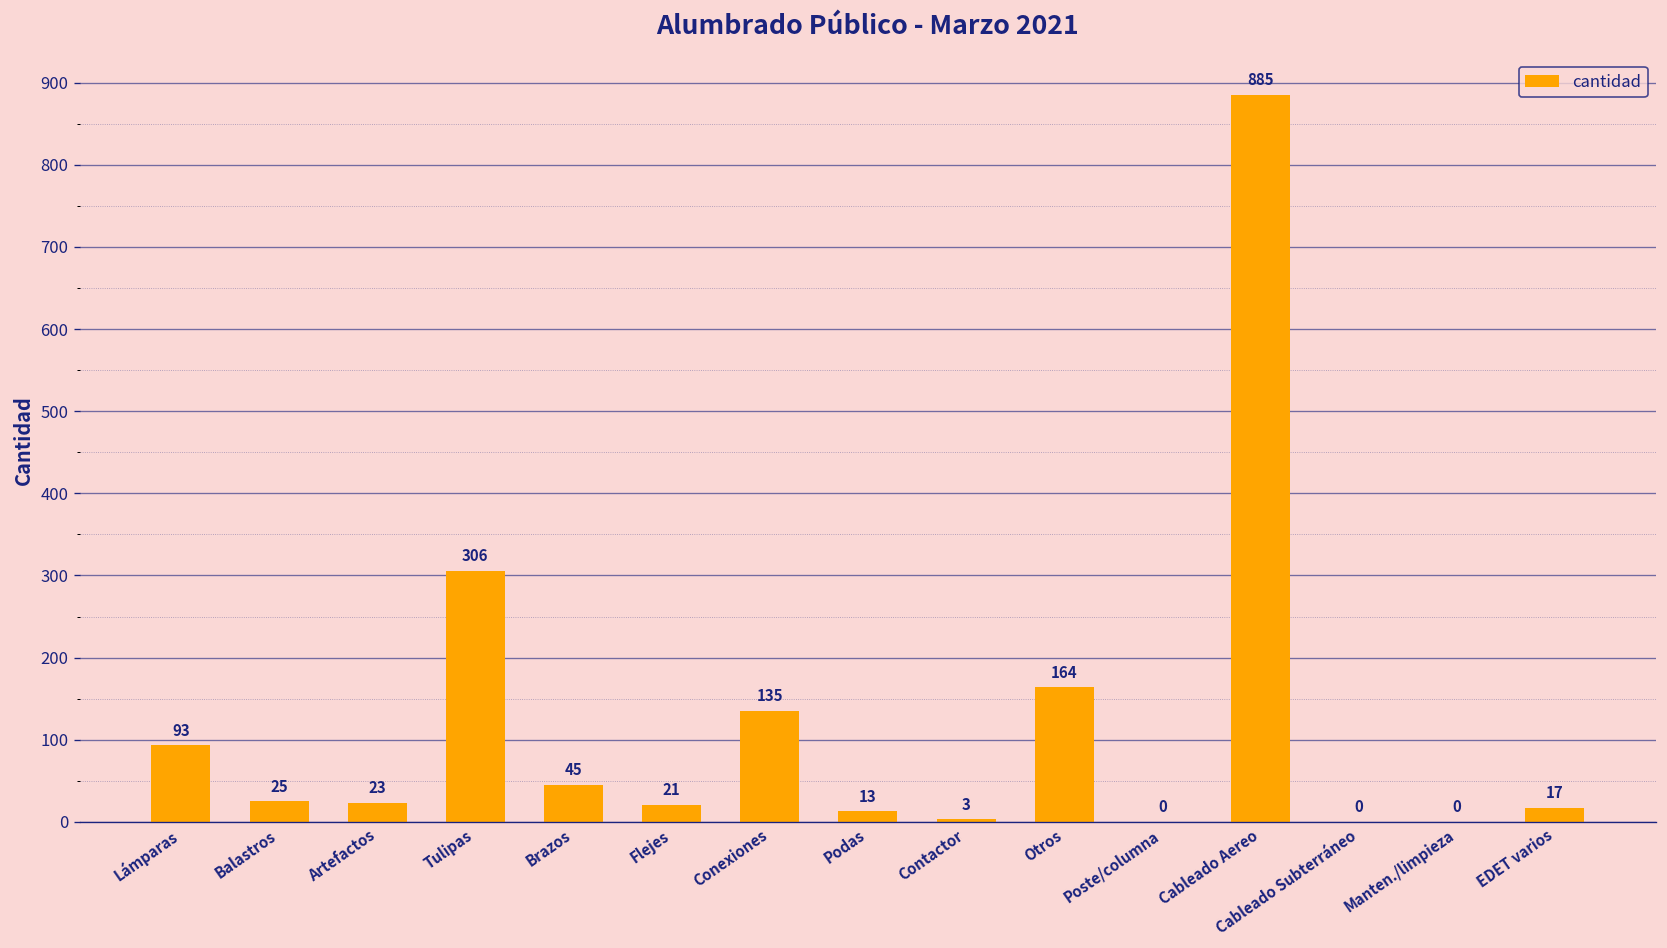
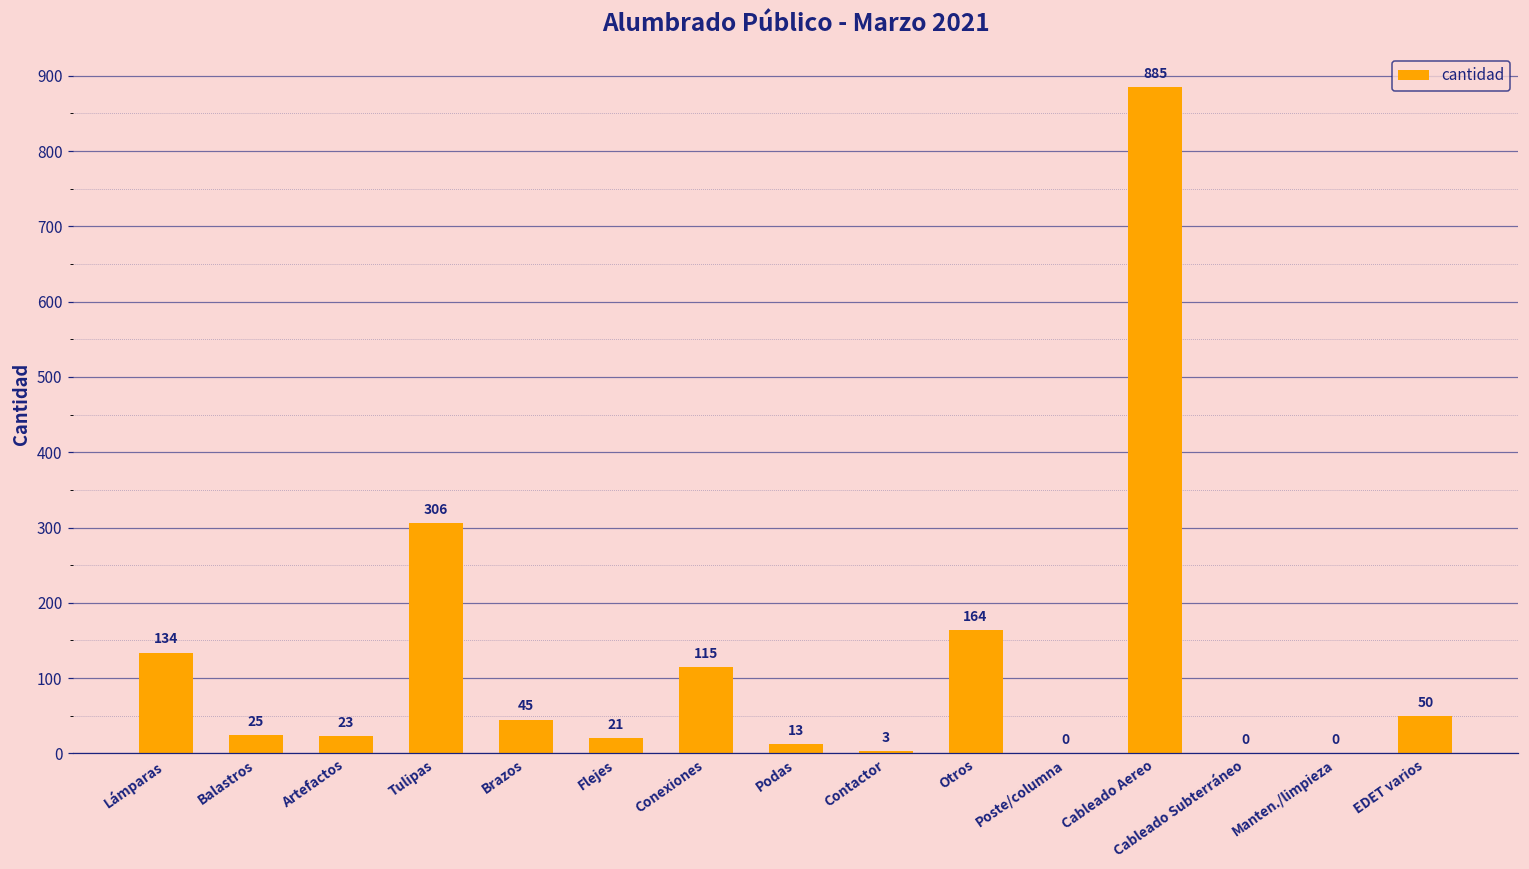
  {
-   "Lámparas": 93,
+   "Lámparas": 134,
    "Balastros": 25,
    "Artefactos": 23,
    "Tulipas": 306,
    "Brazos": 45,
    "Flejes": 21,
-   "Conexiones": 135,
+   "Conexiones": 115,
    "Podas": 13,
    "Contactor": 3,
    "Otros": 164,
    "Poste/columna": 0,
    "Cableado Aereo": 885,
    "Cableado Subterráneo": 0,
    "Manten./limpieza": 0,
-   "EDET varios": 17
+   "EDET varios": 50
  }
